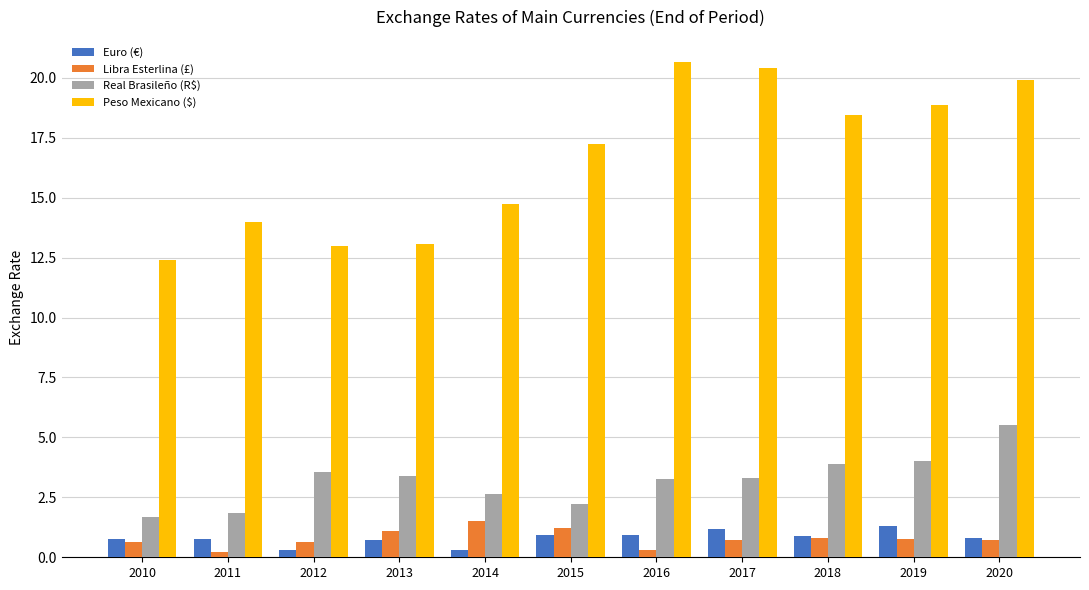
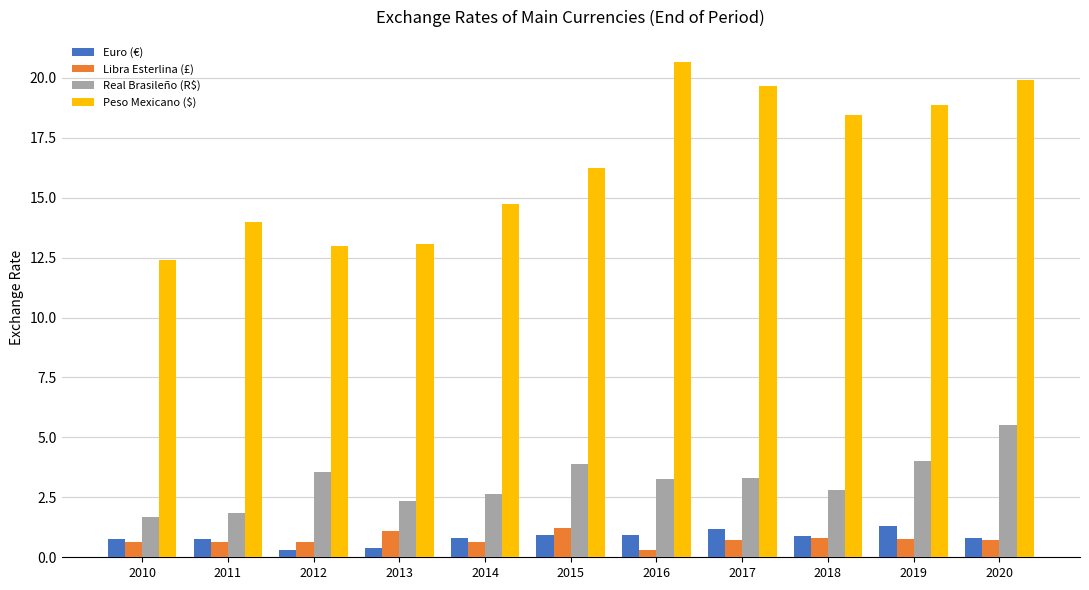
  {
    "Euro (€)": {
      "2010": 0.8,
      "2011": 0.8,
      "2012": 0.3,
-     "2013": 0.7,
-     "2014": 0.3,
+     "2013": 0.4,
+     "2014": 0.8,
      "2015": 0.9,
      "2016": 0.9,
      "2017": 1.2,
      "2018": 0.9,
      "2019": 1.3,
      "2020": 0.8
    },
    "Libra Esterlina (£)": {
      "2010": 0.6,
-     "2011": 0.2,
+     "2011": 0.6,
      "2012": 0.6,
      "2013": 1.1,
-     "2014": 1.5,
+     "2014": 0.6,
      "2015": 1.2,
      "2016": 0.3,
      "2017": 0.7,
      "2018": 0.8,
      "2019": 0.8,
      "2020": 0.7
    },
    "Real Brasileño (R$)": {
      "2010": 1.7,
      "2011": 1.9,
      "2012": 3.6,
-     "2013": 3.4,
+     "2013": 2.4,
      "2014": 2.7,
-     "2015": 2.2,
+     "2015": 3.9,
      "2016": 3.3,
      "2017": 3.3,
-     "2018": 3.9,
+     "2018": 2.8,
      "2019": 4.0,
      "2020": 5.5
    },
    "Peso Mexicano ($)": {
      "2010": 12.4,
      "2011": 14.0,
      "2012": 13.0,
      "2013": 13.1,
      "2014": 14.7,
-     "2015": 17.2,
+     "2015": 16.2,
      "2016": 20.7,
-     "2017": 20.4,
+     "2017": 19.7,
      "2018": 18.4,
      "2019": 18.9,
      "2020": 19.9
    }
  }
